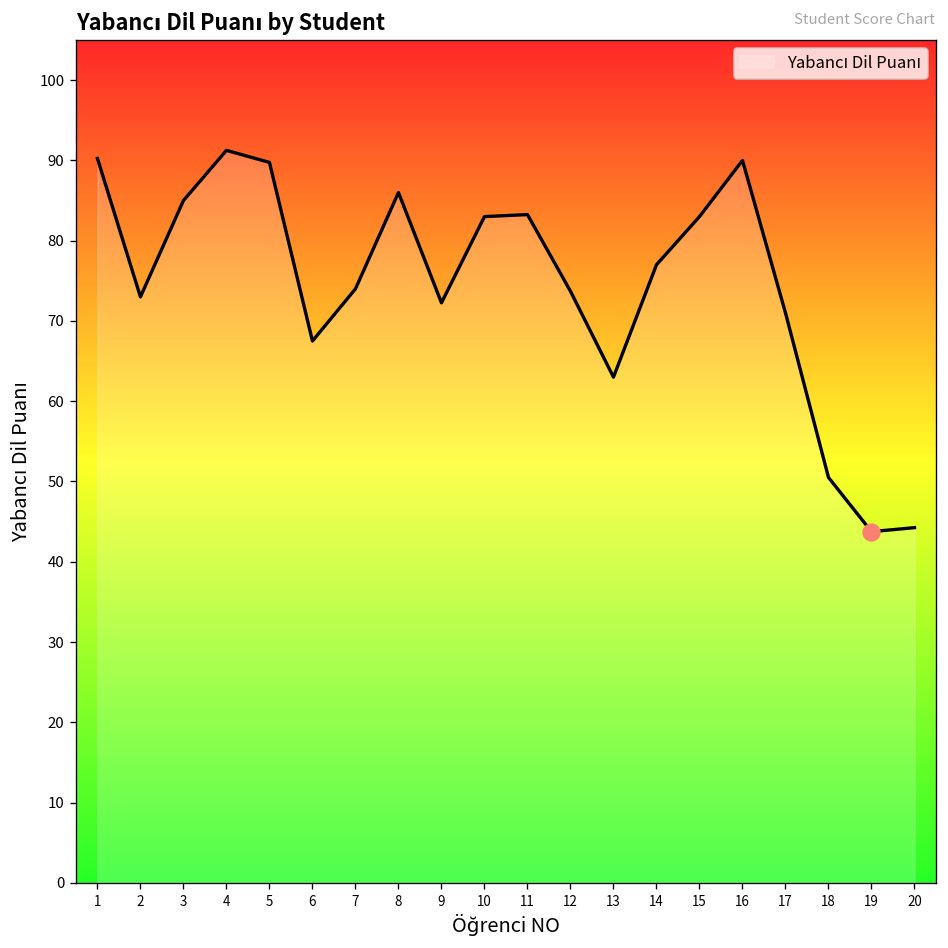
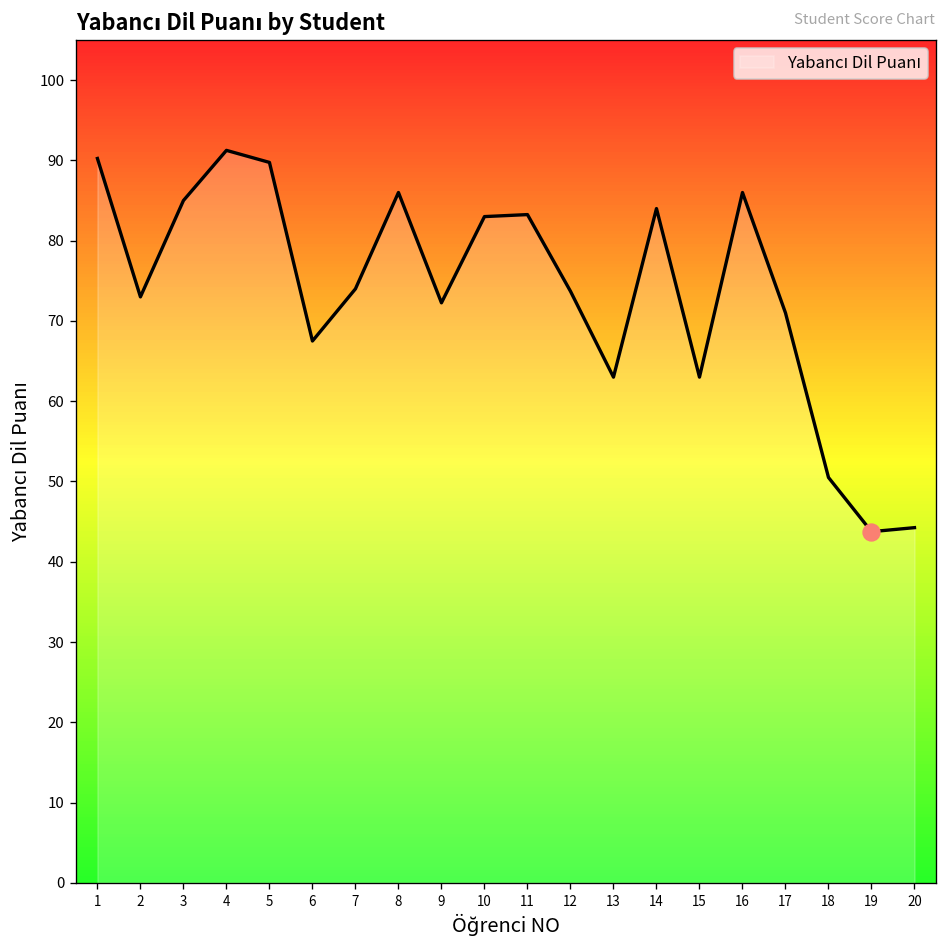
  {
    "Yabancı Dil Puanı": {
      "1": 90,
      "2": 73,
      "3": 85,
      "4": 91,
      "5": 90,
      "6": 68,
      "7": 74,
      "8": 86,
      "9": 72,
      "10": 83,
      "11": 83,
      "12": 74,
      "13": 63,
-     "14": 77,
-     "15": 83,
-     "16": 90,
+     "14": 84,
+     "15": 63,
+     "16": 86,
      "17": 71,
      "18": 51,
      "20": 44
    }
  }
